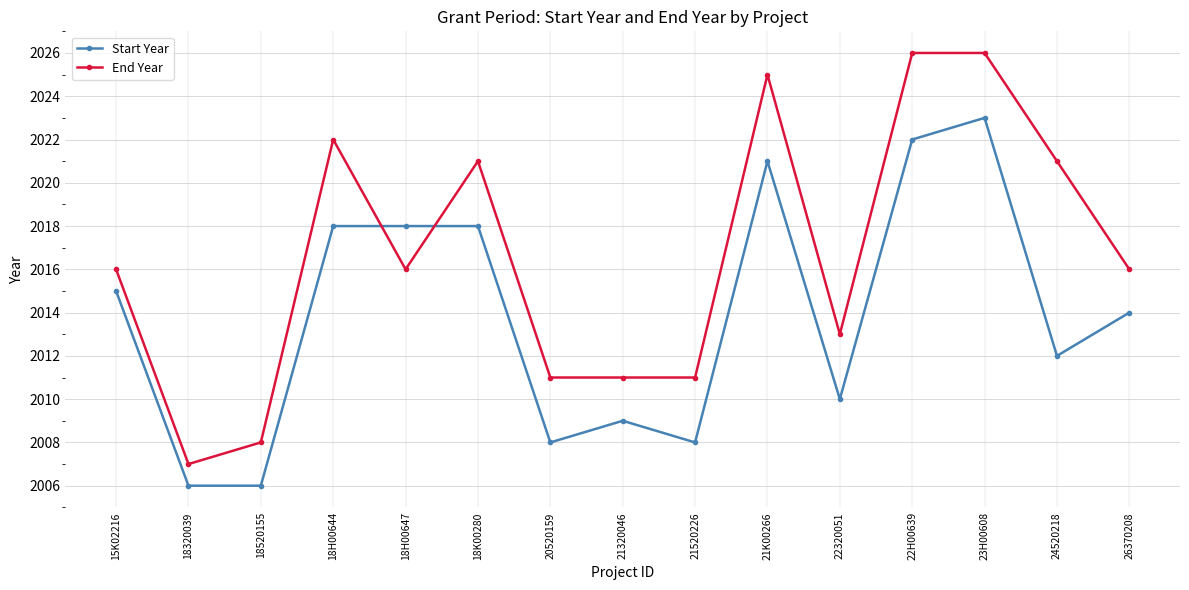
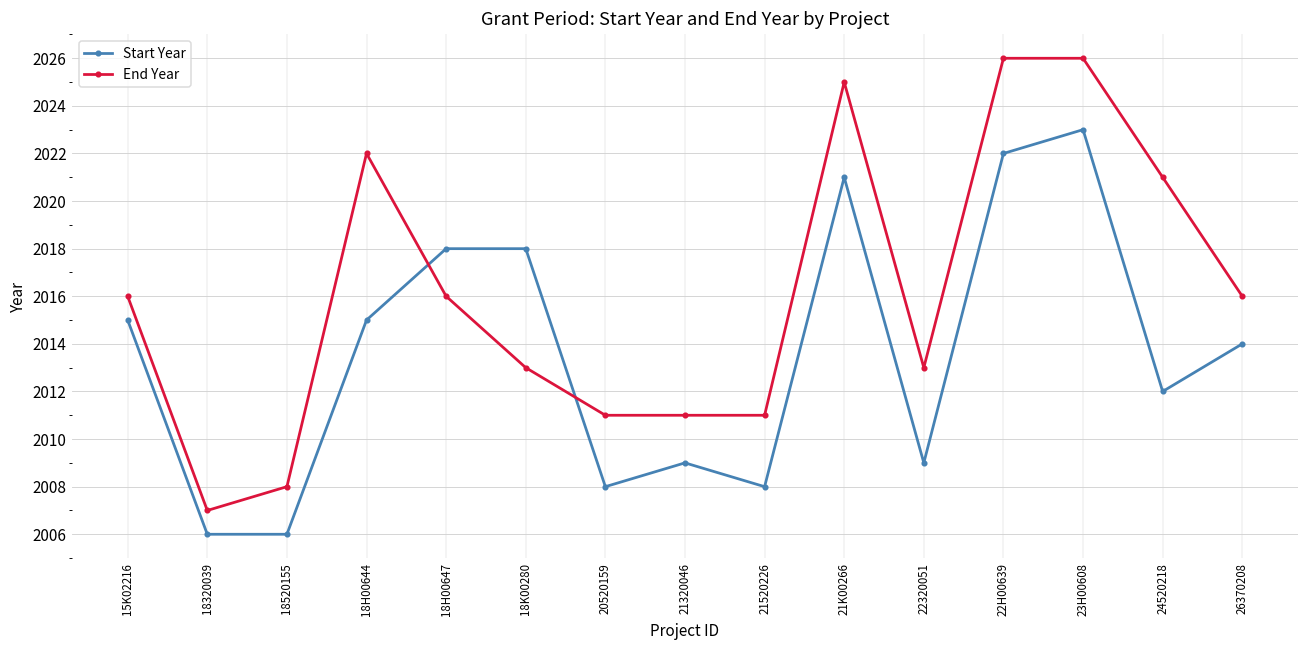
  {
    "Start Year": {
      "15K02216": 2015,
      "18320039": 2006,
      "18520155": 2006,
-     "18H00644": 2018,
+     "18H00644": 2015,
      "18H00647": 2018,
      "18K00280": 2018,
      "20520159": 2008,
      "21320046": 2009,
      "21520226": 2008,
      "21K00266": 2021,
-     "22320051": 2010,
+     "22320051": 2009,
      "22H00639": 2022,
      "23H00608": 2023,
      "24520218": 2012,
      "26370208": 2014
    },
    "End Year": {
      "15K02216": 2016,
      "18320039": 2007,
      "18520155": 2008,
      "18H00644": 2022,
      "18H00647": 2016,
-     "18K00280": 2021,
+     "18K00280": 2013,
      "20520159": 2011,
      "21320046": 2011,
      "21520226": 2011,
      "21K00266": 2025,
      "22320051": 2013,
      "22H00639": 2026,
      "23H00608": 2026,
      "24520218": 2021,
      "26370208": 2016
    }
  }
